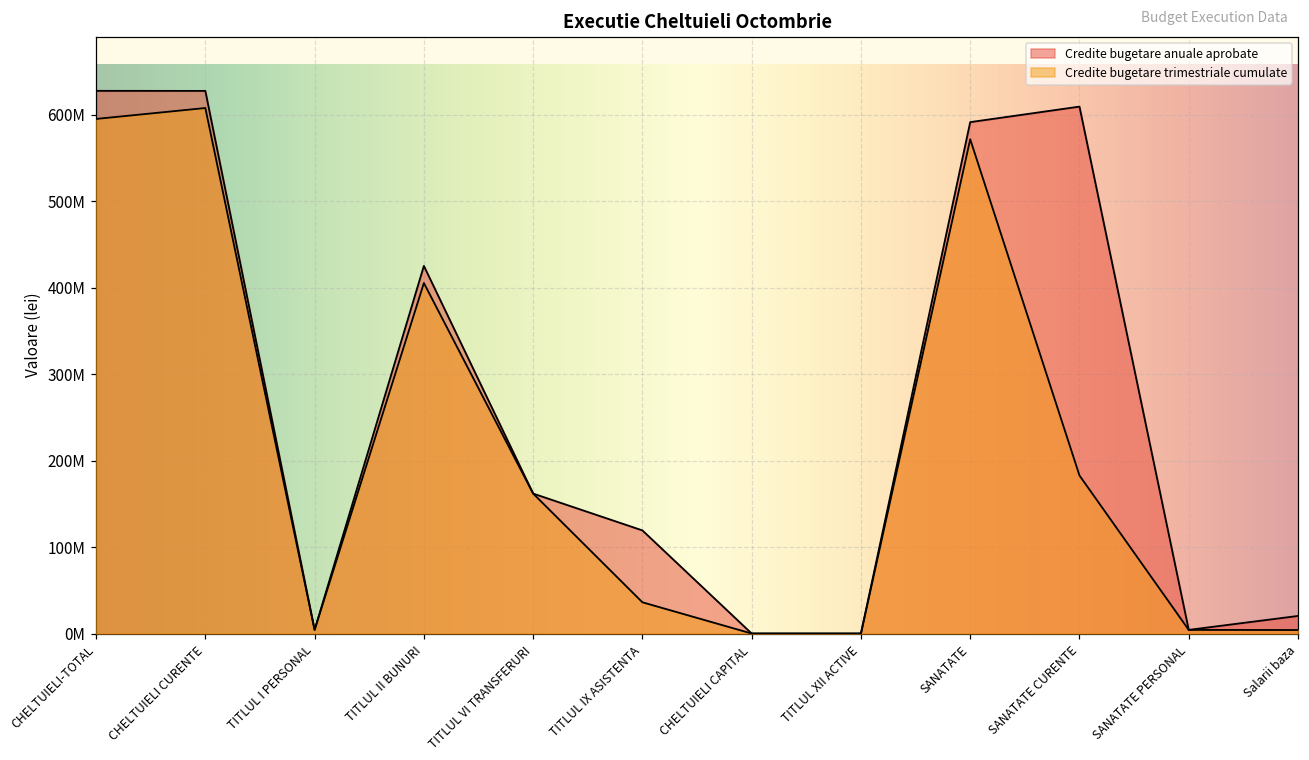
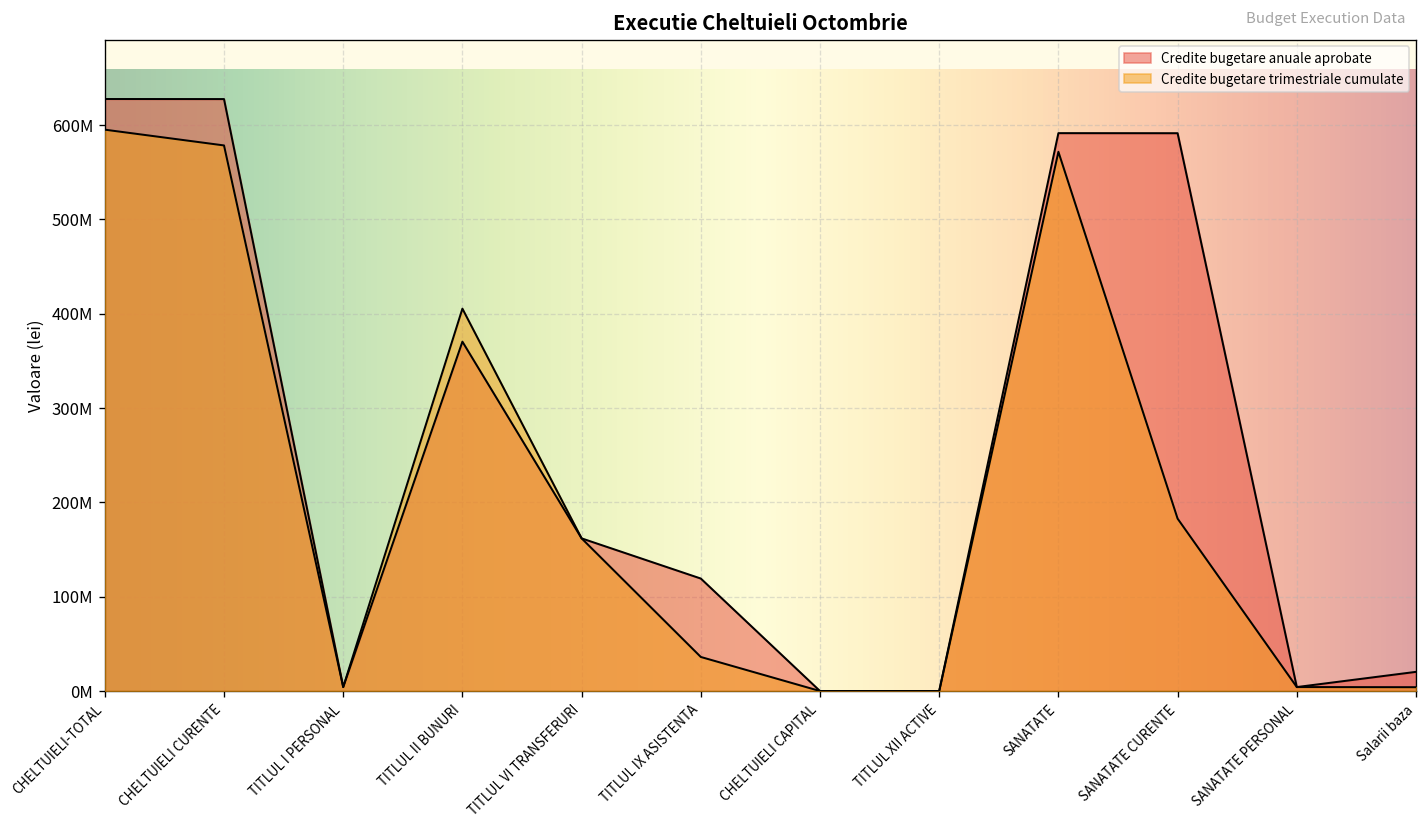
  {
    "Credite bugetare anuale aprobate": {
      "CHELTUIELI-TOTAL": 630000000,
      "CHELTUIELI CURENTE": 630000000,
-     "TITLUL II BUNURI": 430000000,
+     "TITLUL II BUNURI": 370000000,
      "TITLUL IX ASISTENTA": 120000000,
      "SANATATE": 590000000,
-     "SANATATE CURENTE": 610000000,
+     "SANATATE CURENTE": 590000000,
      "Salarii baza": 20000000
    },
    "Credite bugetare trimestriale cumulate": {
      "CHELTUIELI-TOTAL": 590000000,
-     "CHELTUIELI CURENTE": 610000000,
+     "CHELTUIELI CURENTE": 580000000,
      "TITLUL II BUNURI": 410000000,
      "TITLUL IX ASISTENTA": 40000000,
      "SANATATE": 570000000,
      "SANATATE CURENTE": 180000000,
      "Salarii baza": 0
    }
  }
